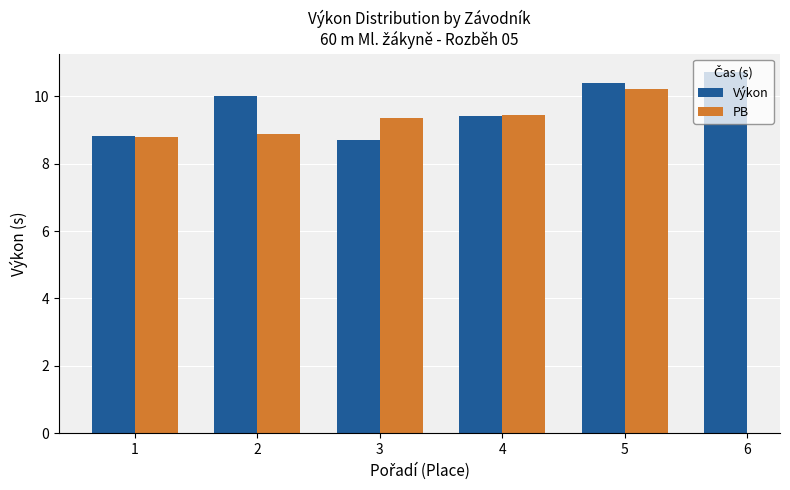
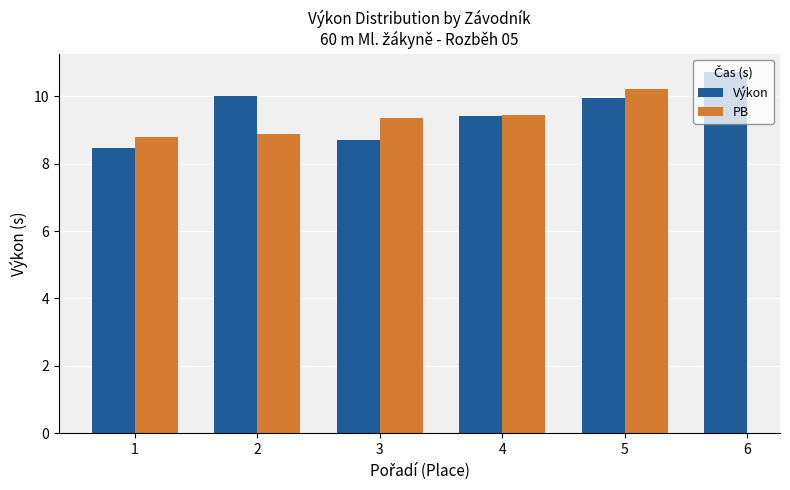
  {
    "Výkon": {
-     "1": 8.8,
+     "1": 8.5,
      "2": 10.0,
      "3": 8.7,
      "4": 9.4,
-     "5": 10.4
+     "5": 10.0
    }
  }
